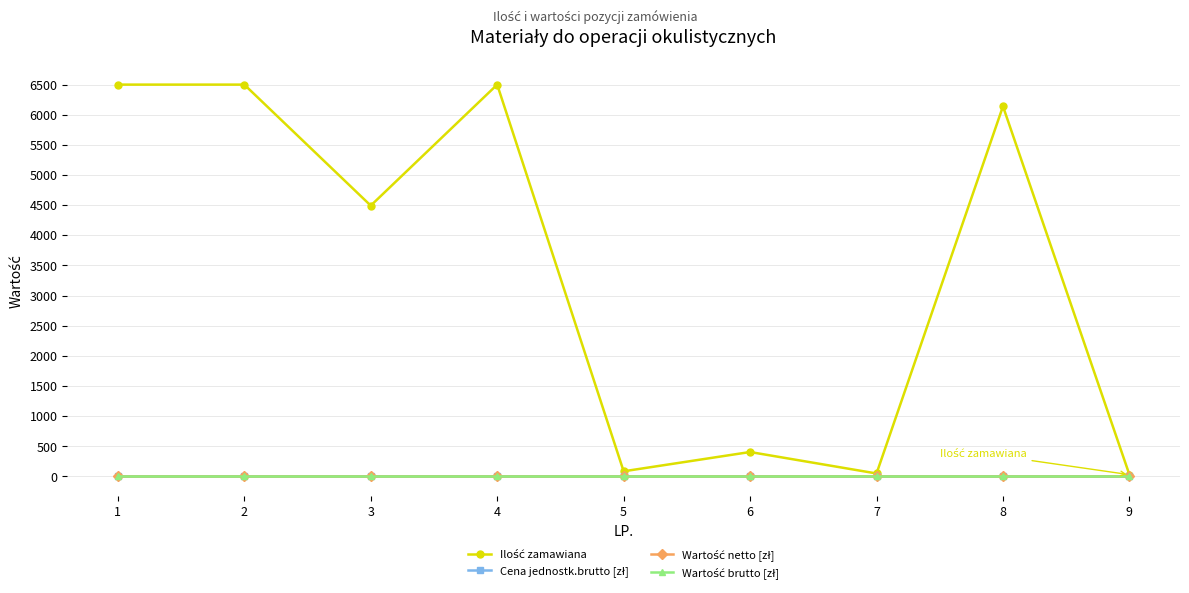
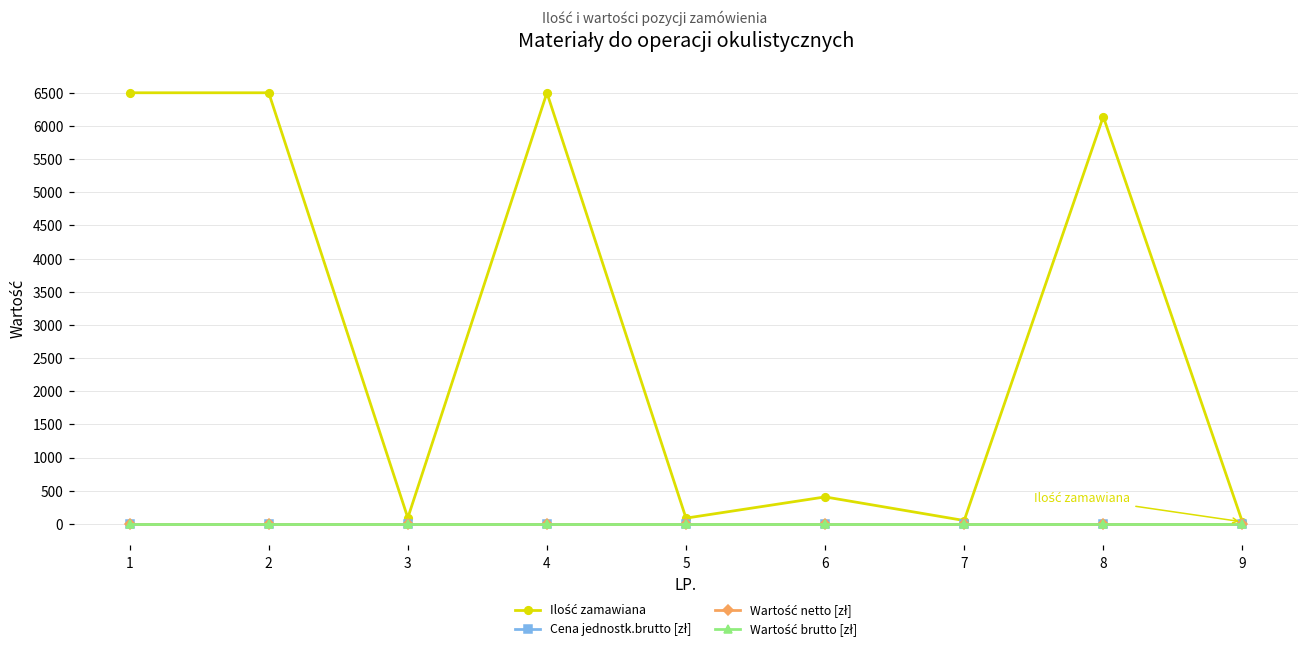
  {
    "Ilość zamawiana": {
      "1": 6500,
      "2": 6500,
-     "3": 4500,
+     "3": 100,
      "4": 6500,
      "5": 100,
      "6": 400,
      "7": 100,
      "8": 6100
    },
    "Wartość brutto [zł]": {
      "1": 0,
      "2": 0,
      "3": 0,
      "4": 0,
      "5": 0,
      "6": 0,
      "7": 0,
      "8": 0
    }
  }
